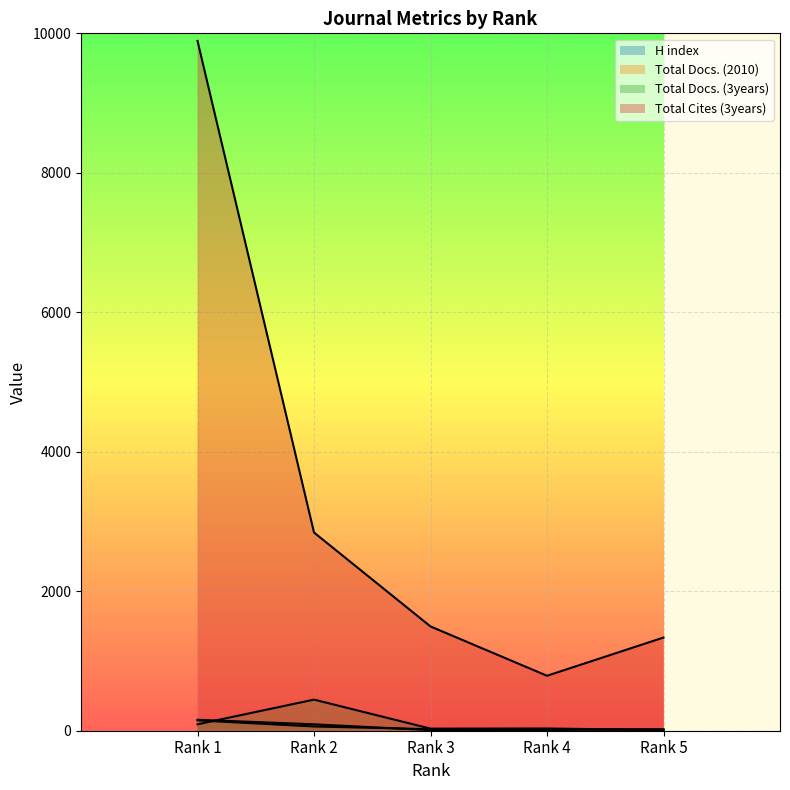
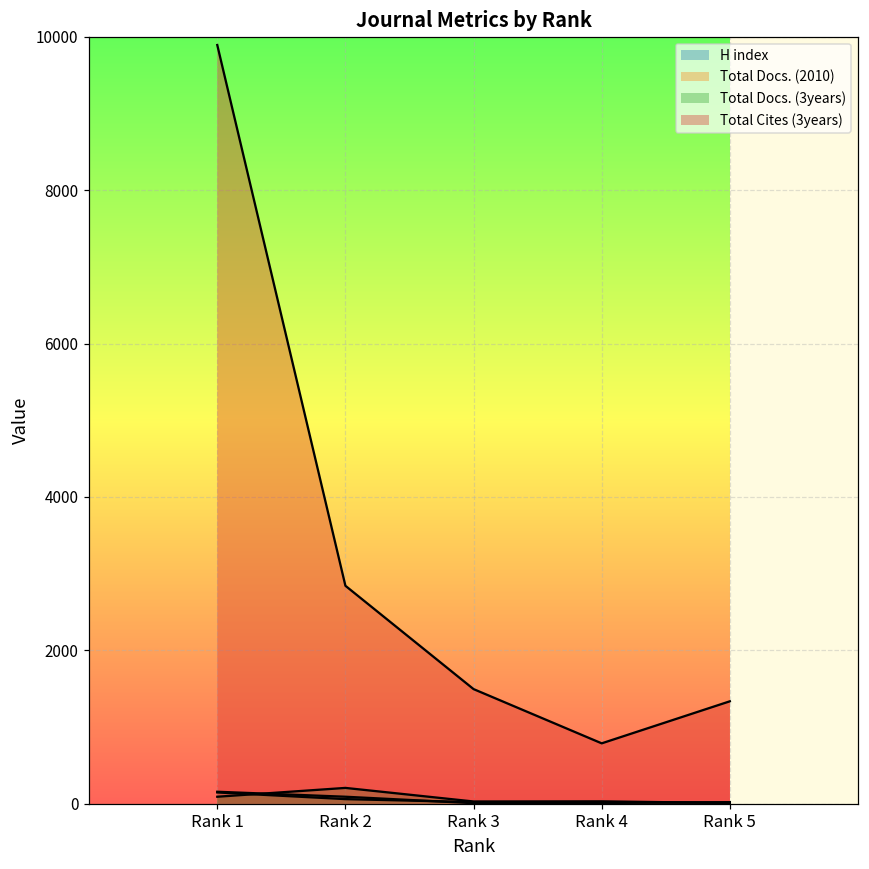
  {
    "Total Docs. (3years)": {
      "Rank 1": 100,
-     "Rank 2": 400
+     "Rank 2": 200
    }
  }
